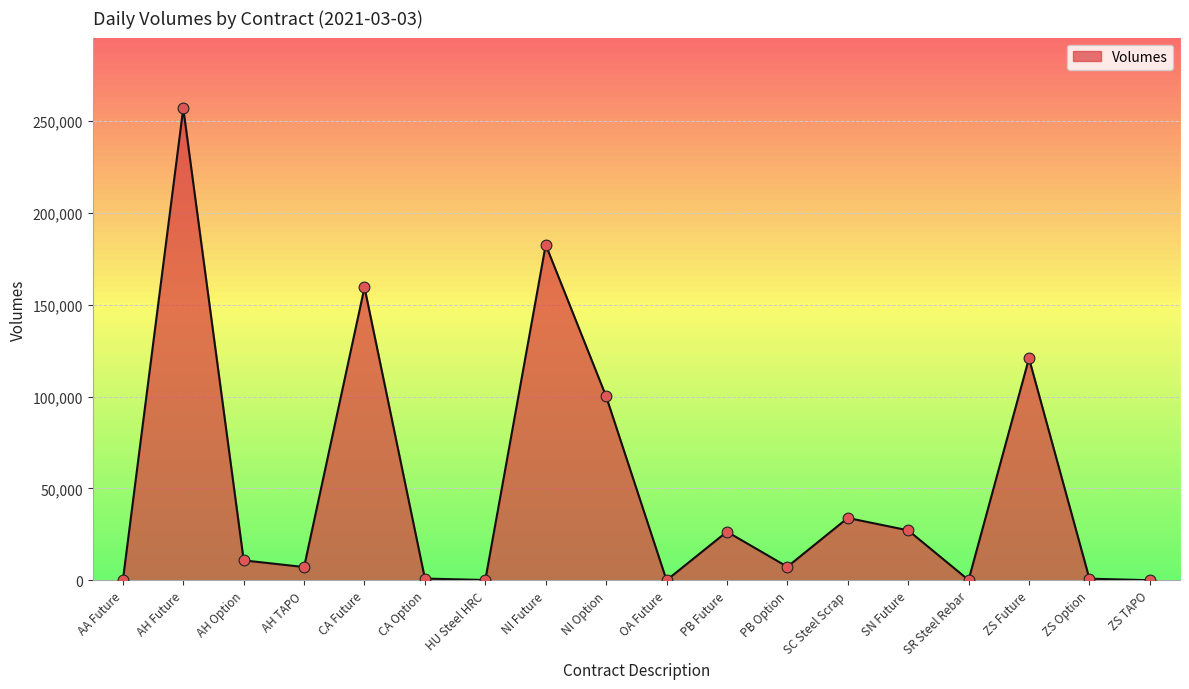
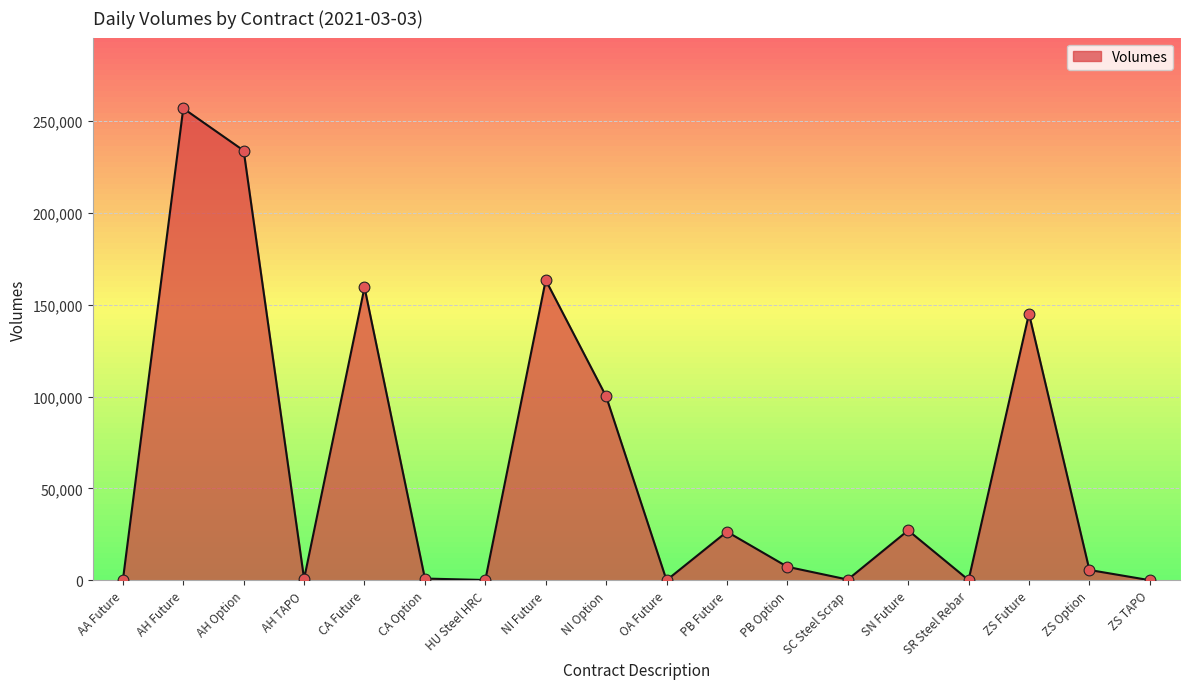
  {
    "AA Future": "0",
    "AH Future": "257,000",
-   "AH Option": "11,000",
-   "AH TAPO": "7,000",
+   "AH Option": "234,000",
+   "AH TAPO": "1,000",
    "CA Future": "159,000",
    "CA Option": "1,000",
    "HU Steel HRC": "0",
-   "NI Future": "183,000",
+   "NI Future": "163,000",
    "NI Option": "100,000",
    "OA Future": "0",
    "PB Future": "26,000",
    "PB Option": "7,000",
-   "SC Steel Scrap": "34,000",
+   "SC Steel Scrap": "0",
    "SN Future": "27,000",
    "SR Steel Rebar": "0",
-   "ZS Future": "121,000",
-   "ZS Option": "1,000",
+   "ZS Future": "145,000",
+   "ZS Option": "6,000",
    "ZS TAPO": "0"
  }
